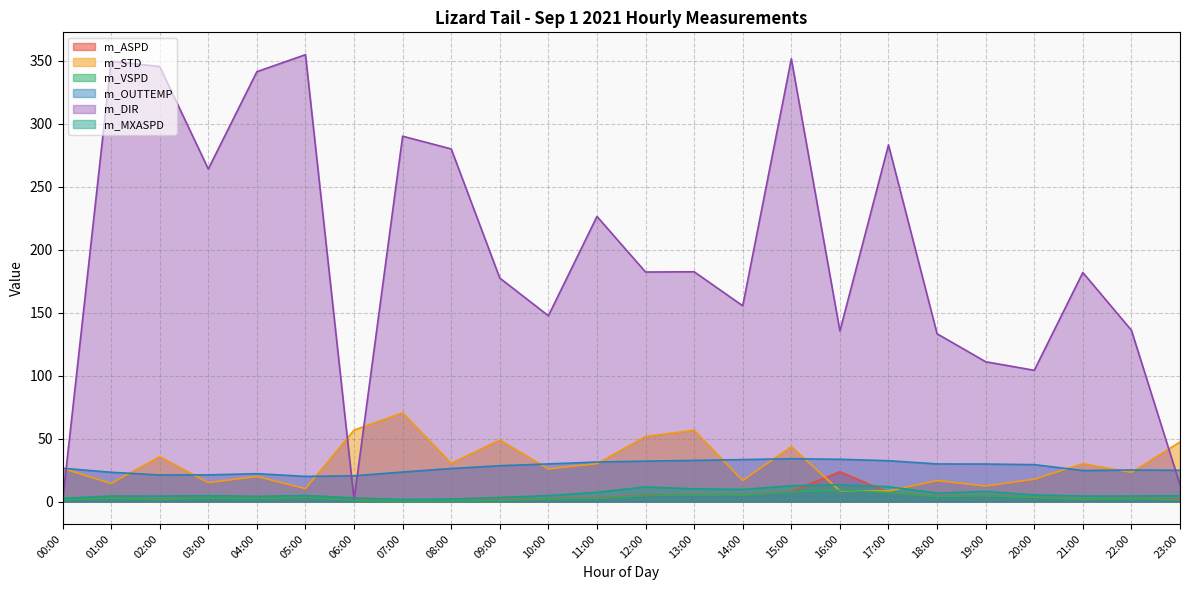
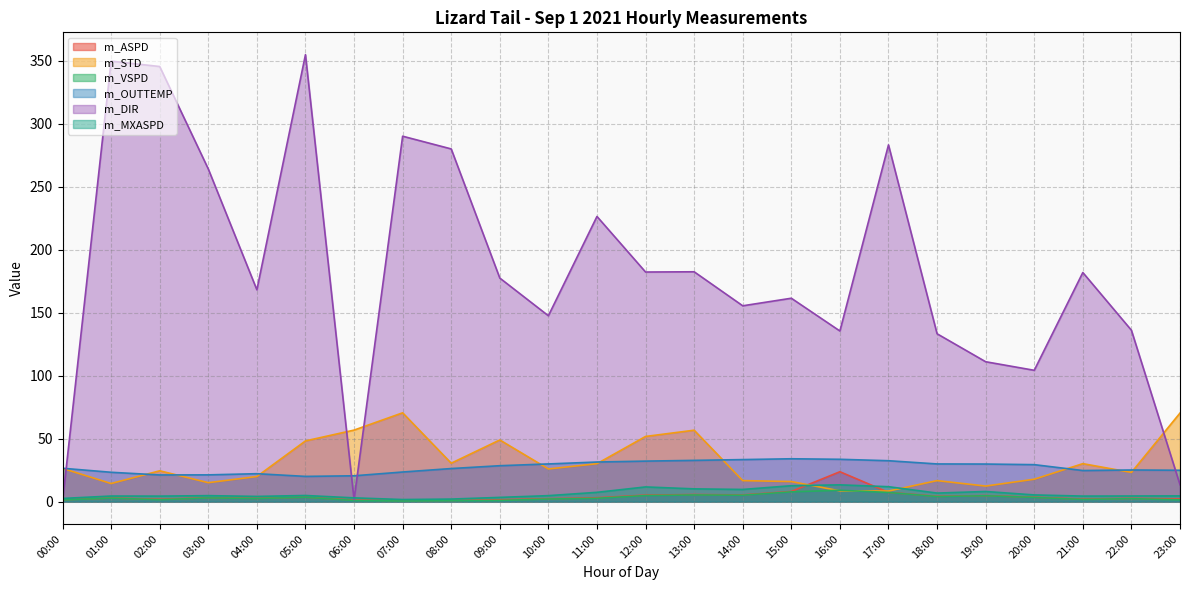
  {
    "m_ASPD": {
      "16:00": 24
    },
    "m_STD": {
      "01:00": 14,
-     "02:00": 36,
+     "02:00": 24,
      "03:00": 15,
      "04:00": 20,
-     "05:00": 10,
+     "05:00": 48,
      "06:00": 57,
      "07:00": 70,
      "08:00": 30,
      "09:00": 49,
      "10:00": 26,
      "12:00": 52,
      "13:00": 57,
      "14:00": 17,
-     "15:00": 44,
+     "15:00": 16,
      "18:00": 17,
      "19:00": 12,
      "20:00": 18,
      "21:00": 30,
-     "23:00": 47
+     "23:00": 70
    },
    "m_DIR": {
      "03:00": 264,
-     "04:00": 341,
+     "04:00": 168,
      "05:00": 355,
      "07:00": 290,
      "08:00": 280,
      "09:00": 177,
      "10:00": 148,
      "11:00": 226,
      "12:00": 182,
      "13:00": 182,
      "14:00": 155,
-     "15:00": 351,
+     "15:00": 161,
      "16:00": 135,
      "17:00": 283,
      "18:00": 133,
      "19:00": 111,
      "20:00": 104,
      "21:00": 182,
      "22:00": 136,
      "23:00": 13
    }
  }
